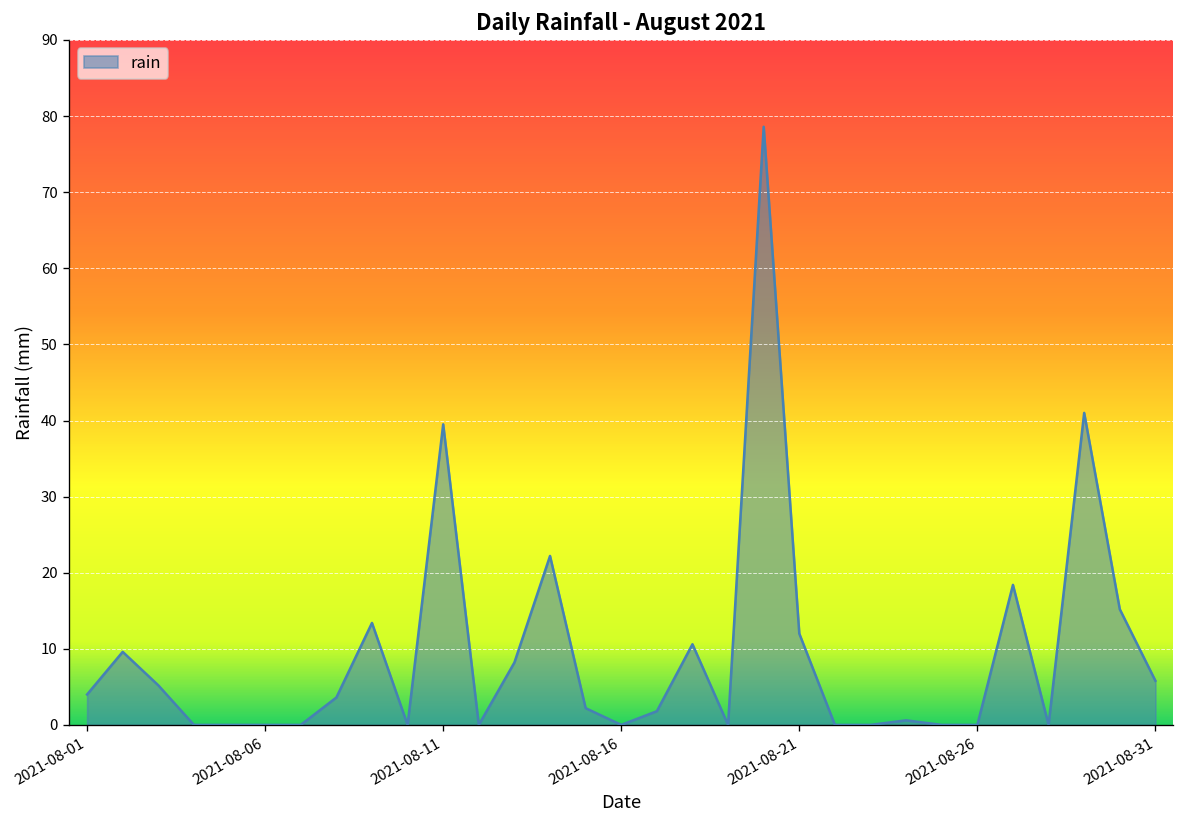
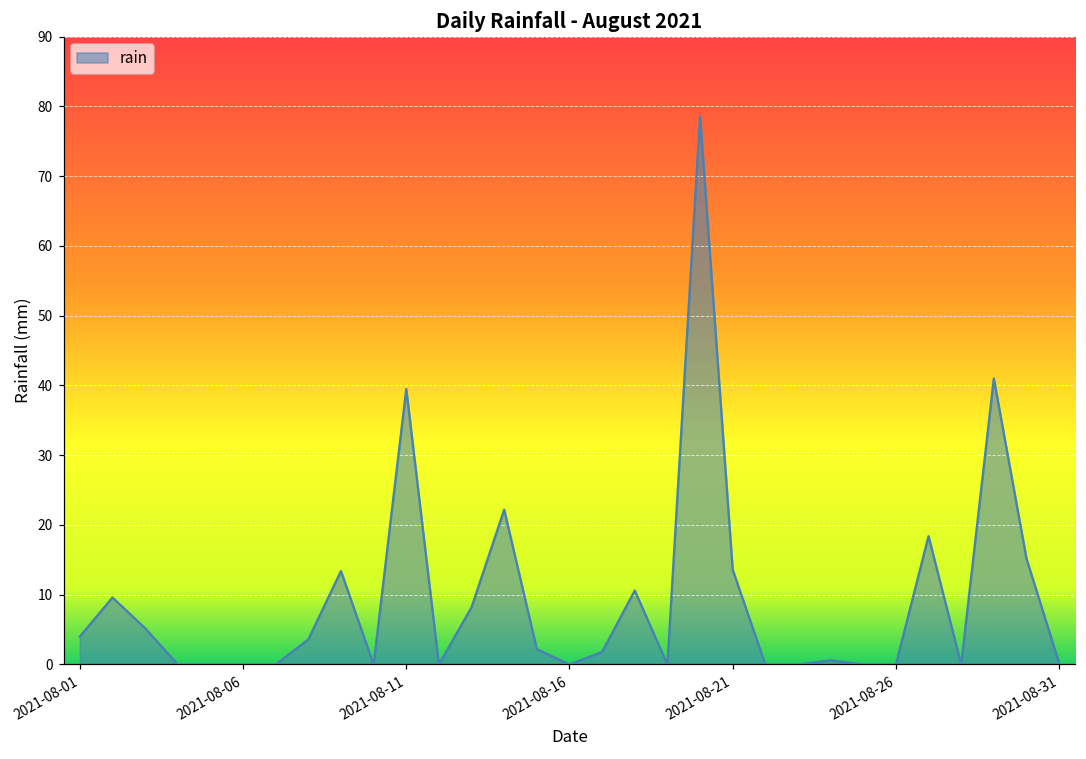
  {
    "2021-08-01": 4,
    "2021-08-06": 0,
    "2021-08-11": 40,
    "2021-08-16": 0,
-   "2021-08-21": 12,
+   "2021-08-21": 14,
    "2021-08-26": 0,
-   "2021-08-31": 6
+   "2021-08-31": 0
  }
